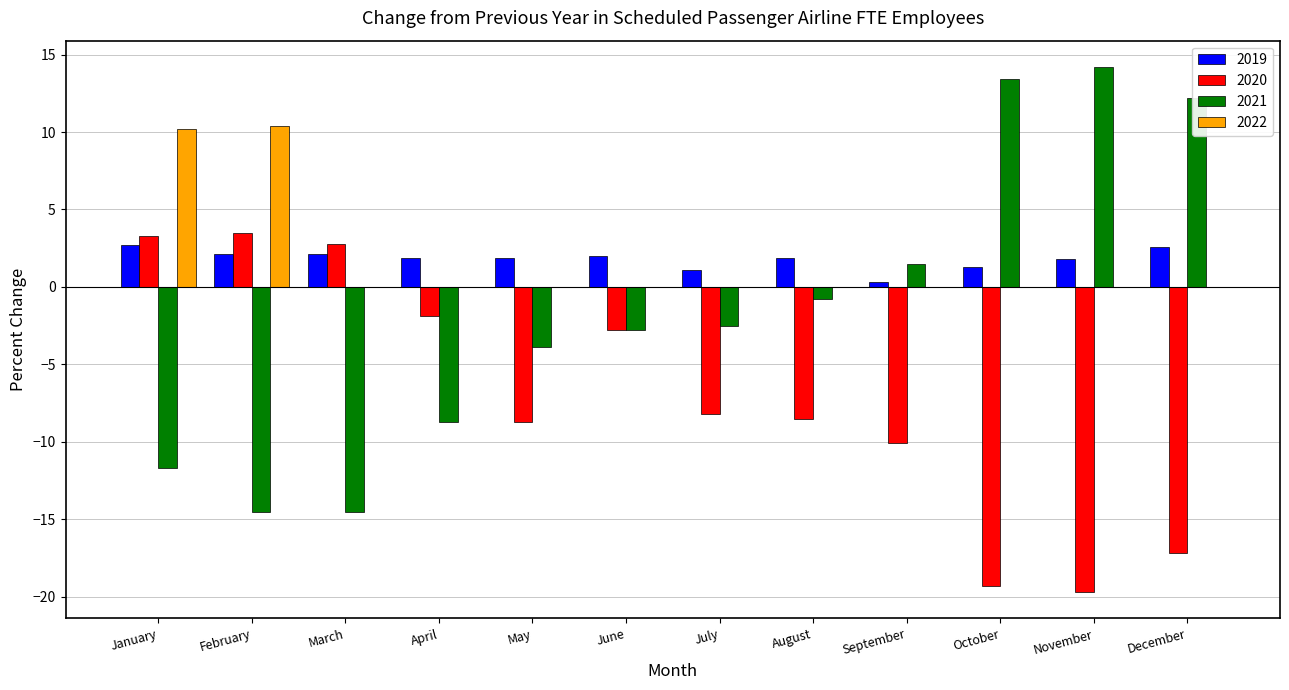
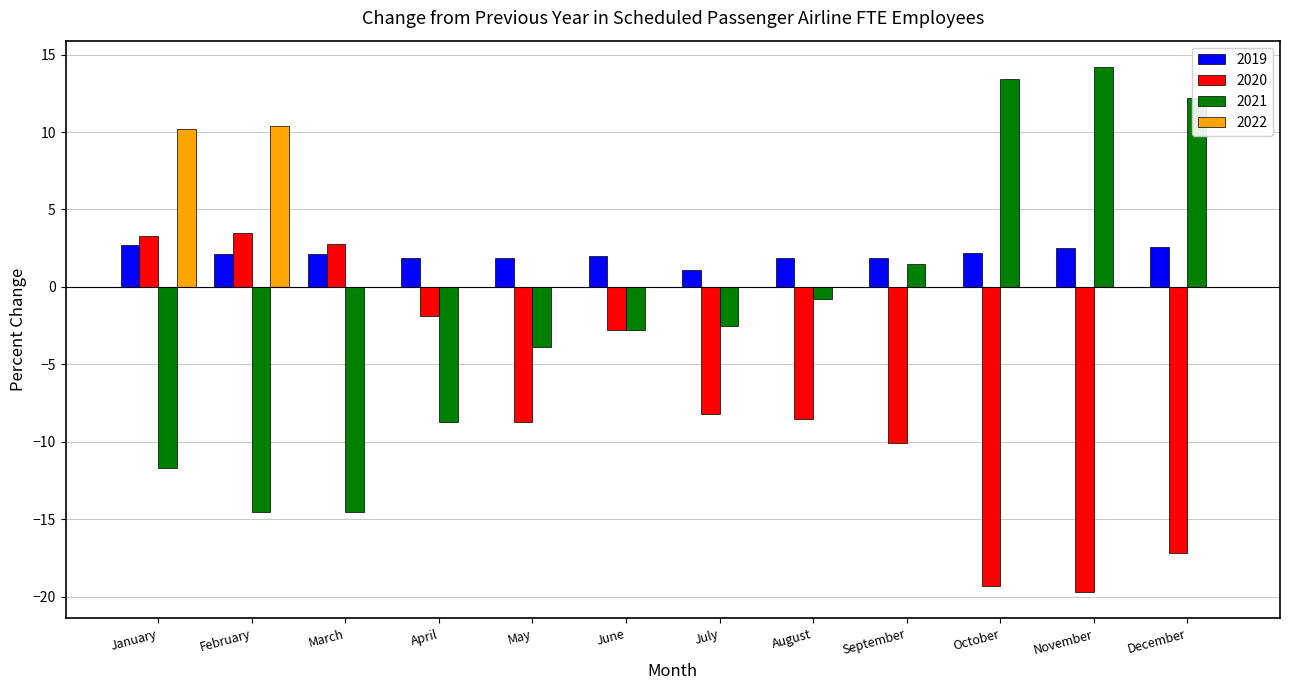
  {
    "2019": {
      "January": 2.7,
      "February": 2.1,
      "March": 2.1,
      "April": 1.9,
      "May": 1.9,
      "June": 2.0,
      "July": 1.1,
      "August": 1.9,
-     "September": 0.3,
-     "October": 1.3,
-     "November": 1.8,
+     "September": 1.9,
+     "October": 2.2,
+     "November": 2.5,
      "December": 2.6
    },
    "2020": {
      "January": 3.3,
      "February": 3.5,
      "March": 2.8,
      "April": -1.9,
      "May": -8.7,
      "June": -2.8,
      "July": -8.2,
      "August": -8.5,
      "September": -10.1,
      "October": -19.3,
      "November": -19.7,
      "December": -17.2
    },
    "2021": {
      "January": -11.7,
      "February": -14.5,
      "March": -14.5,
      "April": -8.7,
      "May": -3.9,
      "June": -2.8,
      "July": -2.5,
      "August": -0.8,
      "September": 1.5,
      "October": 13.4,
      "November": 14.2
    },
    "2022": {
      "January": 10.2,
      "February": 10.4,
      "March": 0.0,
      "April": 0.0,
      "May": 0.0,
      "June": 0.0,
      "July": 0.0,
      "August": 0.0,
      "September": 0.0,
      "October": 0.0,
      "November": 0.0,
      "December": 0.0
    }
  }
